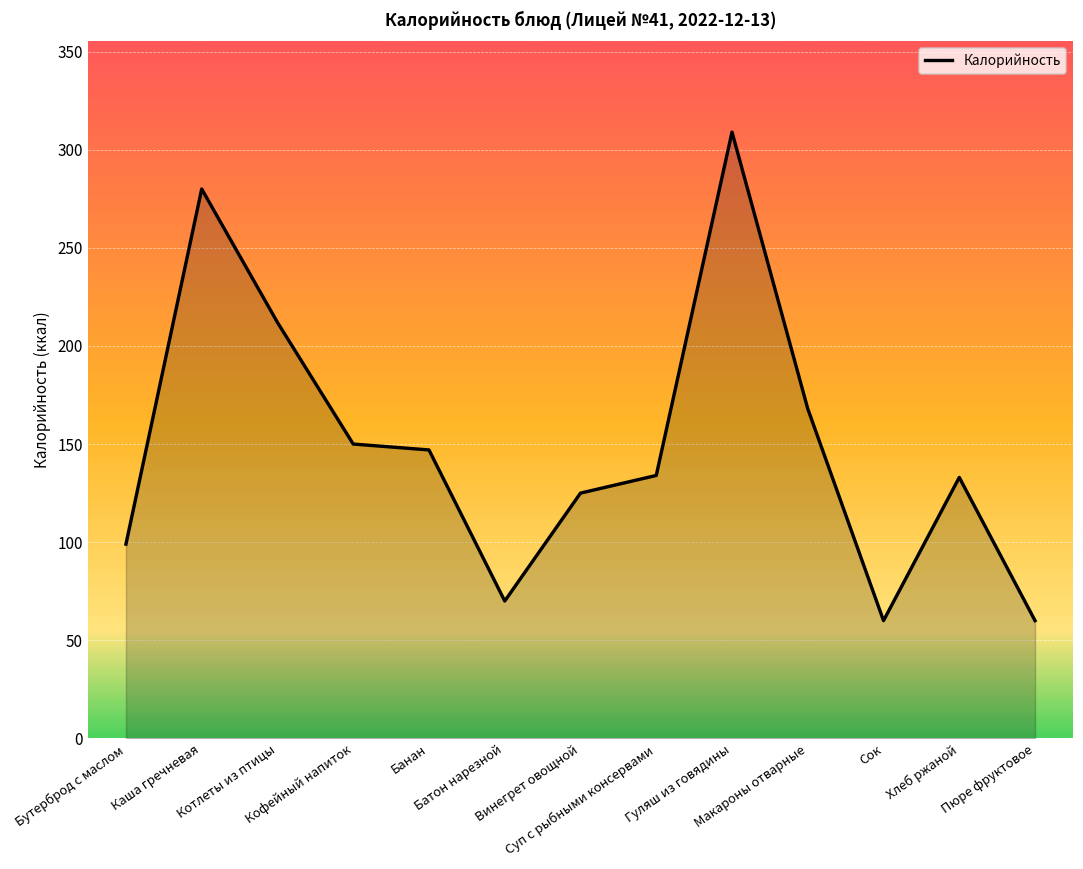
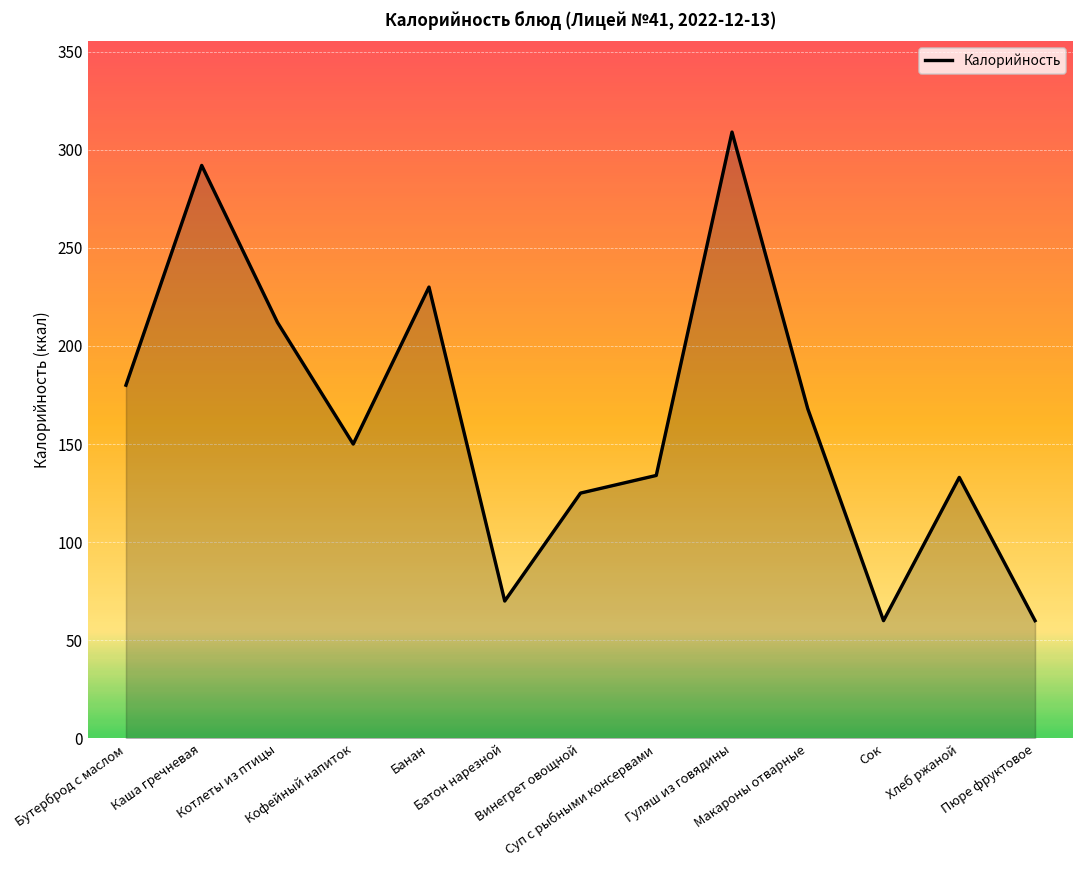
  {
-   "Бутерброд с маслом": 99,
-   "Каша гречневая": 280,
+   "Бутерброд с маслом": 180,
+   "Каша гречневая": 292,
    "Котлеты из птицы": 212,
    "Кофейный напиток": 150,
-   "Банан": 147,
+   "Банан": 230,
    "Батон нарезной": 70,
    "Винегрет овощной": 125,
    "Суп с рыбными консервами": 134,
    "Гуляш из говядины": 309,
    "Макароны отварные": 168,
    "Сок": 60,
    "Хлеб ржаной": 133,
    "Пюре фруктовое": 60
  }
